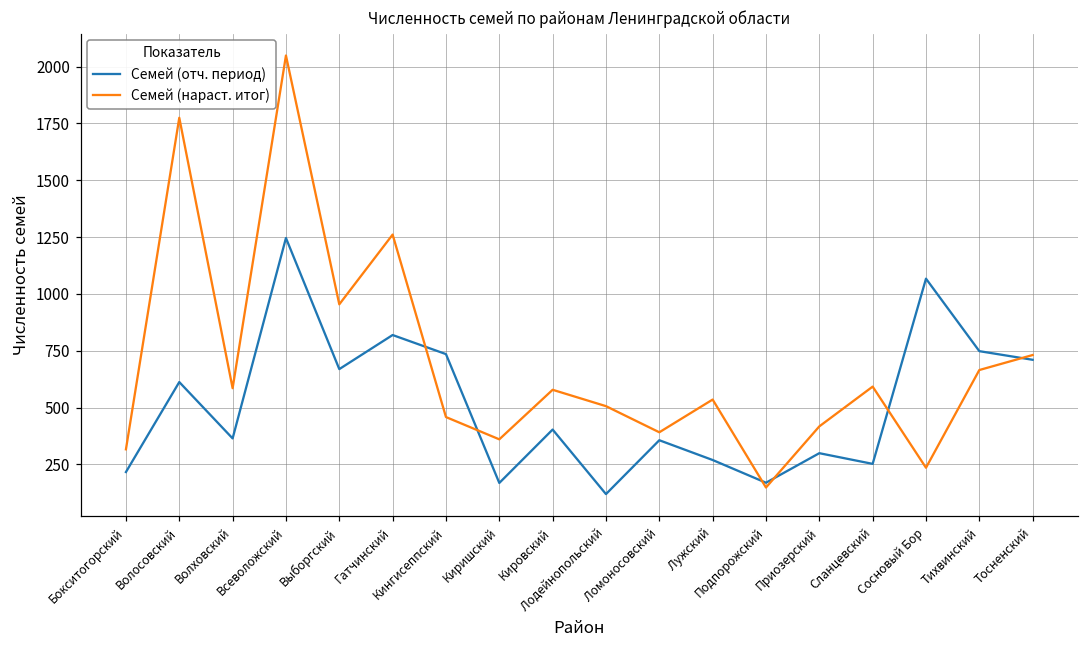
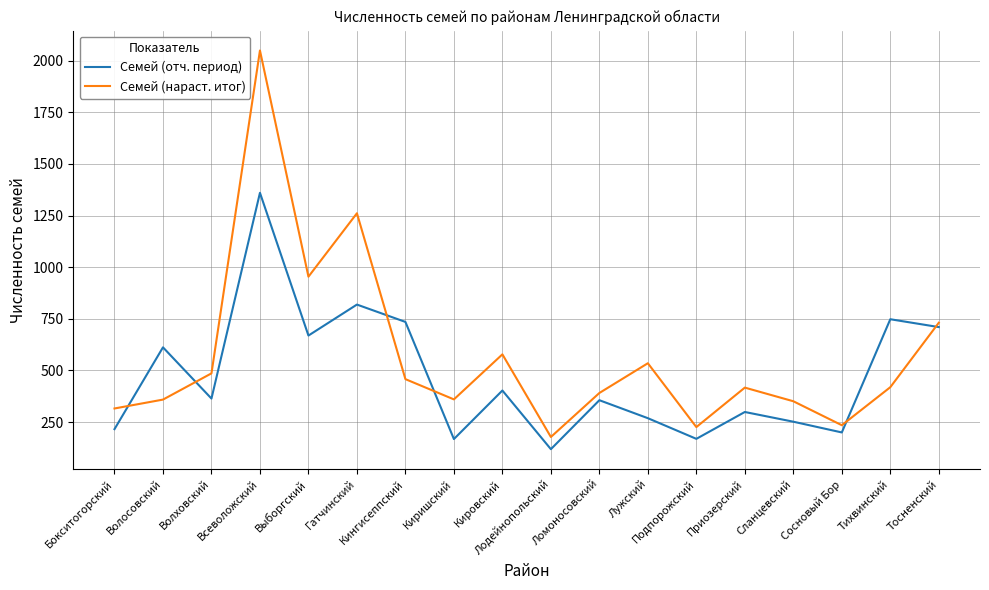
  {
    "Семей (отч. период)": {
      "Бокситогорский": 220,
      "Волосовский": 610,
      "Волховский": 360,
-     "Всеволожский": 1250,
+     "Всеволожский": 1360,
      "Выборгский": 670,
      "Гатчинский": 820,
      "Кингисеппский": 740,
      "Киришский": 170,
      "Кировский": 400,
      "Лодейнопольский": 120,
      "Ломоносовский": 360,
      "Лужский": 270,
      "Подпорожский": 170,
      "Приозерский": 300,
      "Сланцевский": 250,
-     "Сосновый Бор": 1070,
+     "Сосновый Бор": 200,
      "Тихвинский": 750,
      "Тосненский": 710
    },
    "Семей (нараст. итог)": {
      "Бокситогорский": 320,
-     "Волосовский": 1780,
-     "Волховский": 590,
+     "Волосовский": 360,
+     "Волховский": 490,
      "Всеволожский": 2050,
      "Выборгский": 950,
      "Гатчинский": 1260,
      "Кингисеппский": 460,
      "Киришский": 360,
      "Кировский": 580,
-     "Лодейнопольский": 510,
+     "Лодейнопольский": 180,
      "Ломоносовский": 390,
      "Лужский": 540,
-     "Подпорожский": 150,
+     "Подпорожский": 230,
      "Приозерский": 420,
-     "Сланцевский": 590,
+     "Сланцевский": 350,
      "Сосновый Бор": 240,
-     "Тихвинский": 670,
+     "Тихвинский": 420,
      "Тосненский": 730
    }
  }
